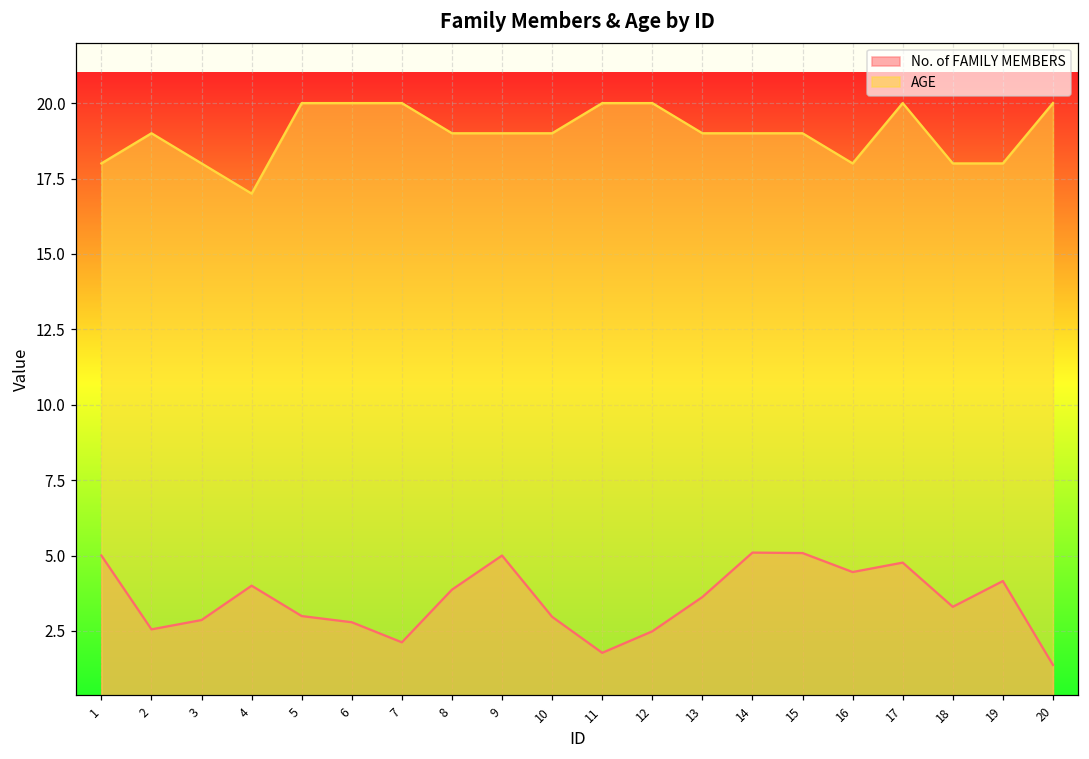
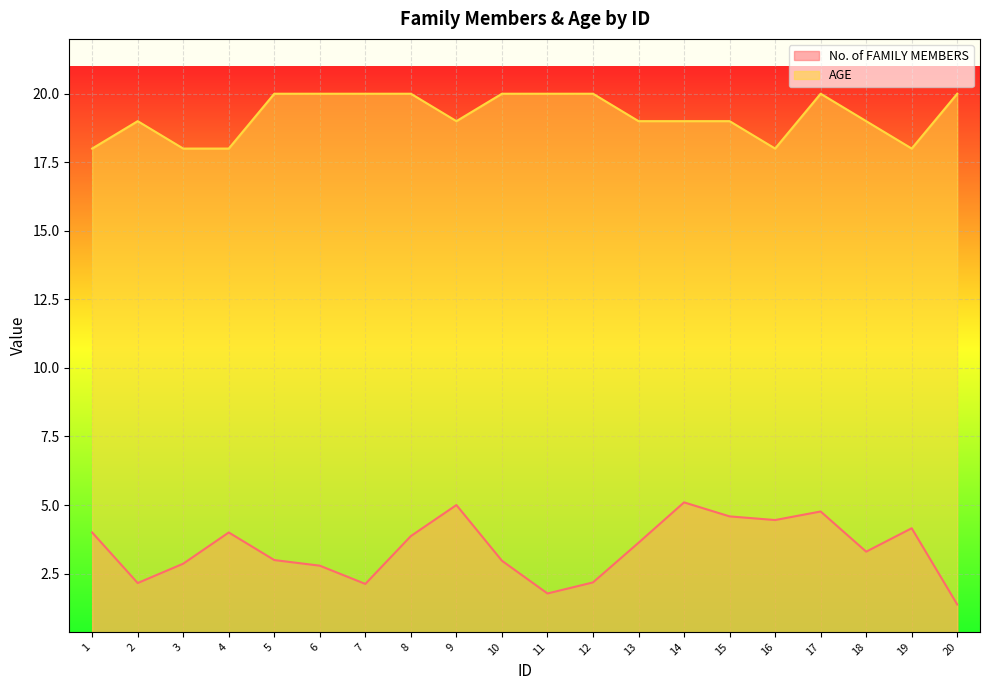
  {
    "No. of FAMILY MEMBERS": {
-     "1": 5,
-     "2": 2.6,
+     "1": 4,
+     "2": 2.2,
      "3": 2.9,
      "4": 4.0,
      "5": 3.0,
      "6": 2.8,
      "7": 2.1,
      "8": 3.9,
      "9": 5.0,
      "10": 3.0,
      "11": 1.8,
-     "12": 2.5,
+     "12": 2.2,
      "13": 3.6,
      "14": 5.1,
-     "15": 5.1,
+     "15": 4.6,
      "16": 4.5,
      "17": 4.8,
      "18": 3.3,
      "19": 4.2,
      "20": 1.4
    },
    "AGE": {
      "1": 18,
      "2": 19,
      "3": 18,
-     "4": 17,
+     "4": 18,
      "5": 20,
      "6": 20,
      "7": 20,
-     "8": 19,
+     "8": 20,
      "9": 19,
-     "10": 19,
+     "10": 20,
      "11": 20,
      "12": 20,
      "13": 19,
      "14": 19,
      "15": 19,
      "16": 18,
      "17": 20,
-     "18": 18,
+     "18": 19,
      "19": 18,
      "20": 20
    }
  }
